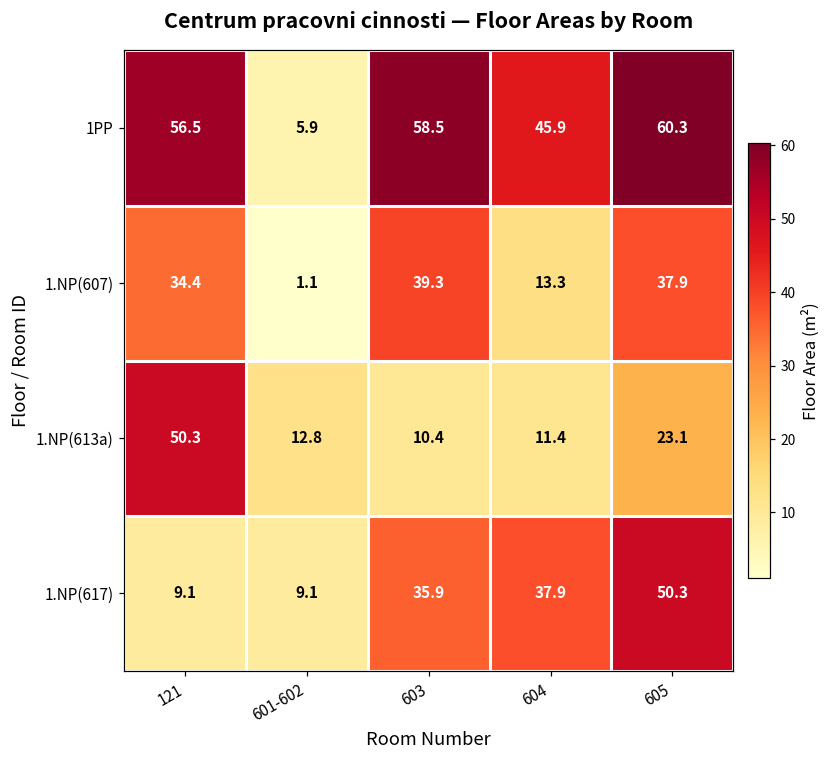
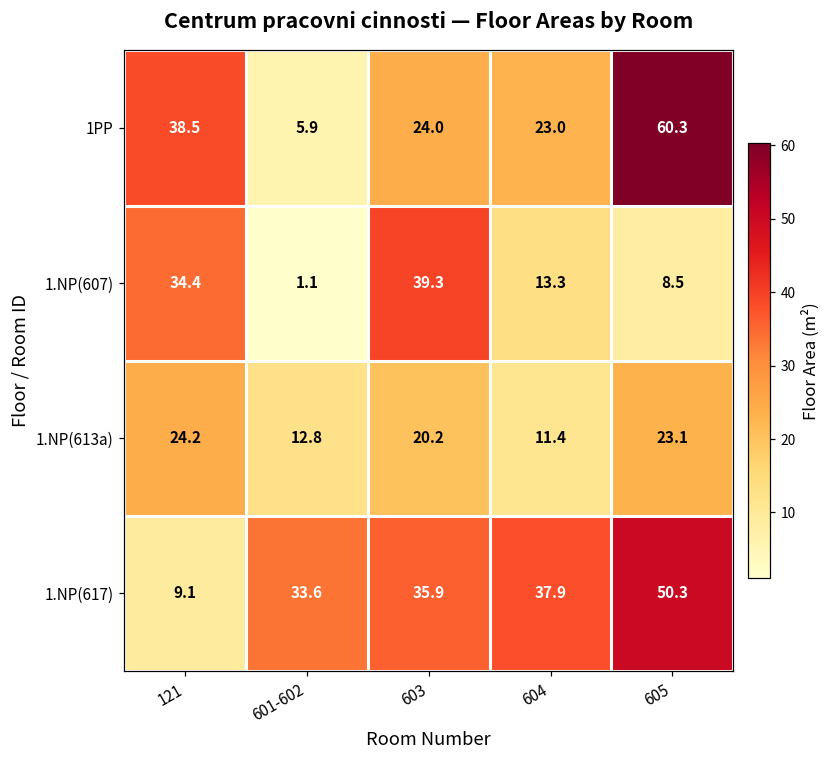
  {
    "1PP": {
-     "121": 56.5,
+     "121": 38.5,
      "601-602": 5.9,
-     "603": 58.5,
-     "604": 45.9,
+     "603": 24.0,
+     "604": 23.0,
      "605": 60.3
    },
    "1.NP(607)": {
      "121": 34.4,
      "601-602": 1.1,
      "603": 39.3,
      "604": 13.3,
-     "605": 37.9
+     "605": 8.5
    },
    "1.NP(613a)": {
-     "121": 50.3,
+     "121": 24.2,
      "601-602": 12.8,
-     "603": 10.4,
+     "603": 20.2,
      "604": 11.4,
      "605": 23.1
    },
    "1.NP(617)": {
      "121": 9.1,
-     "601-602": 9.1,
+     "601-602": 33.6,
      "603": 35.9,
      "604": 37.9,
      "605": 50.3
    }
  }
